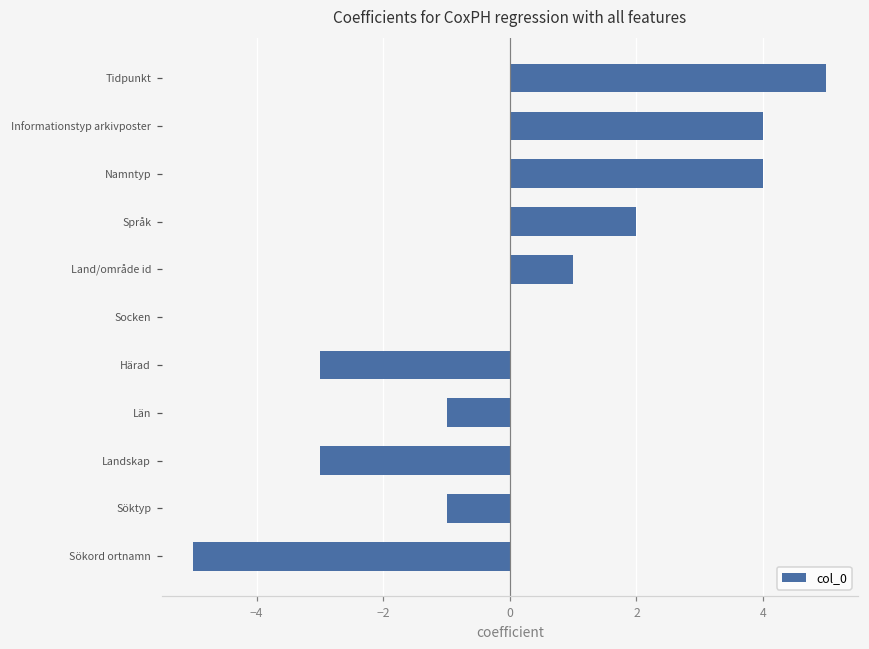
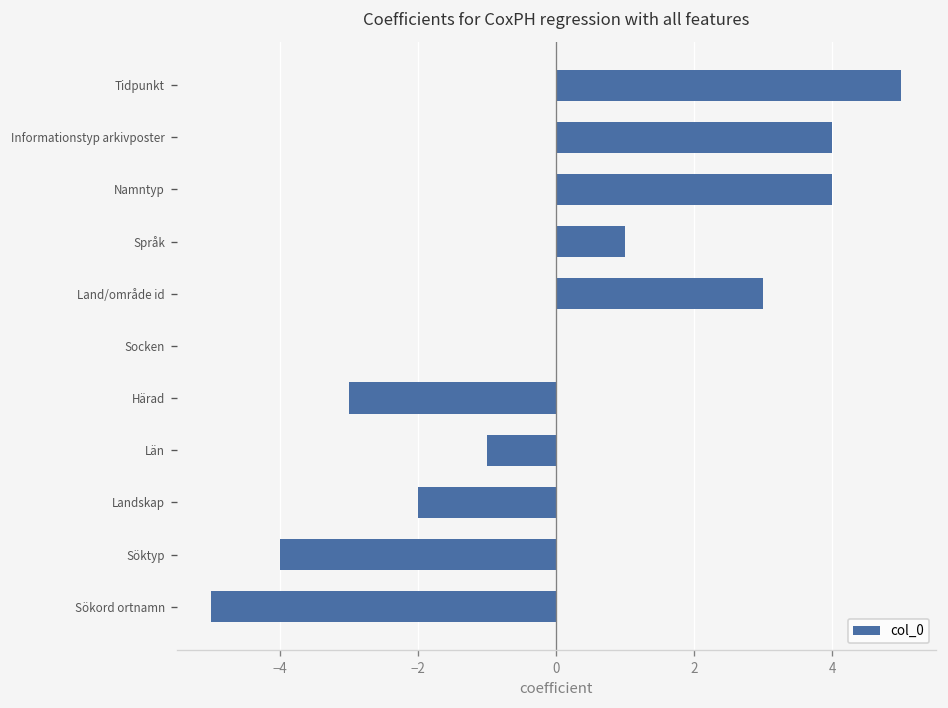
  {
    "Tidpunkt": 5.0,
    "Informationstyp arkivposter": 4.0,
    "Namntyp": 4.0,
-   "Språk": 2.0,
-   "Land/område id": 1.0,
+   "Språk": 1.0,
+   "Land/område id": 3.0,
    "Socken": 0.0,
    "Härad": -3.0,
    "Län": -1.0,
-   "Landskap": -3.0,
-   "Söktyp": -1.0,
+   "Landskap": -2.0,
+   "Söktyp": -4.0,
    "Sökord ortnamn": -5.0
  }
